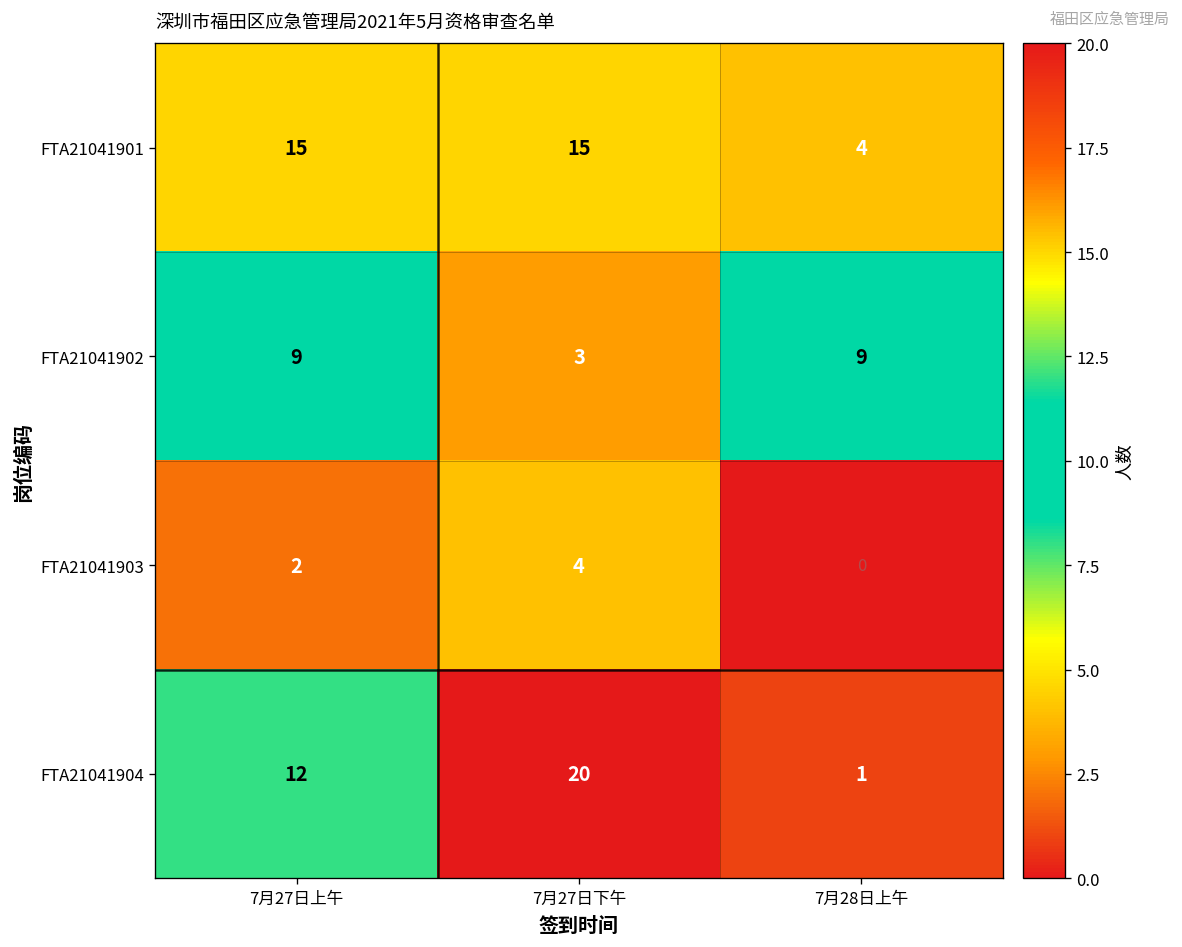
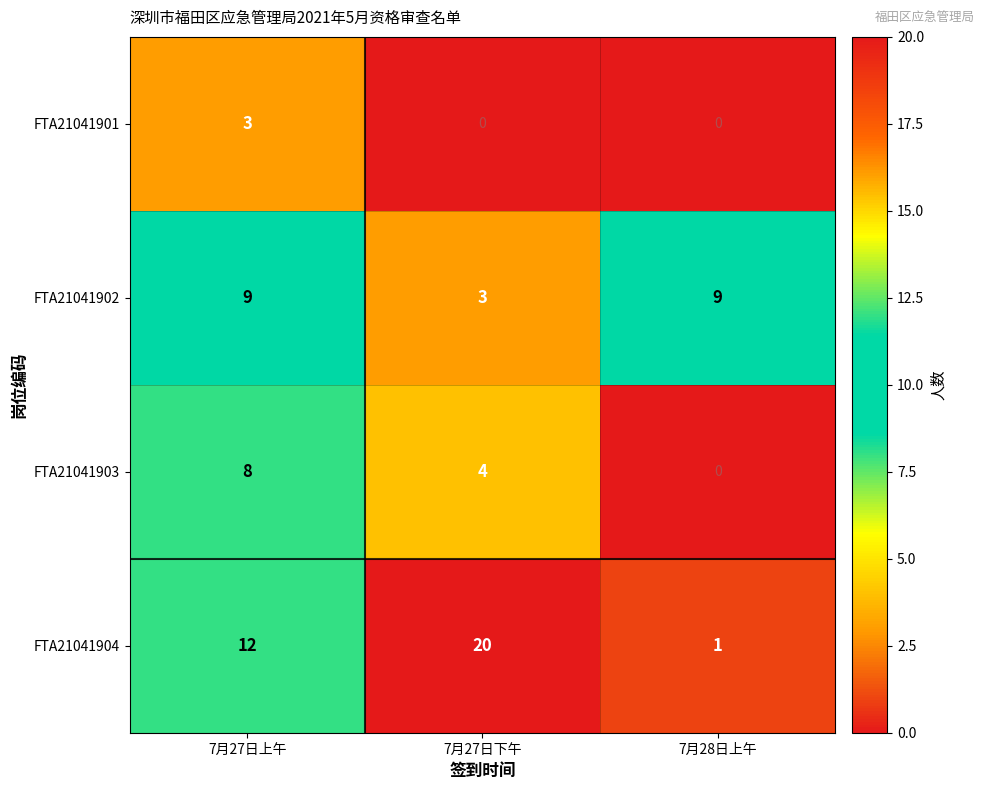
  {
    "FTA21041901": {
-     "7月27日上午": 15,
-     "7月27日下午": 15,
-     "7月28日上午": 4
+     "7月27日上午": 3,
+     "7月27日下午": 0,
+     "7月28日上午": 0
    },
    "FTA21041902": {
      "7月27日上午": 9,
      "7月27日下午": 3,
      "7月28日上午": 9
    },
    "FTA21041903": {
-     "7月27日上午": 2,
+     "7月27日上午": 8,
      "7月27日下午": 4,
      "7月28日上午": 0
    },
    "FTA21041904": {
      "7月27日上午": 12,
      "7月27日下午": 20,
      "7月28日上午": 1
    }
  }
